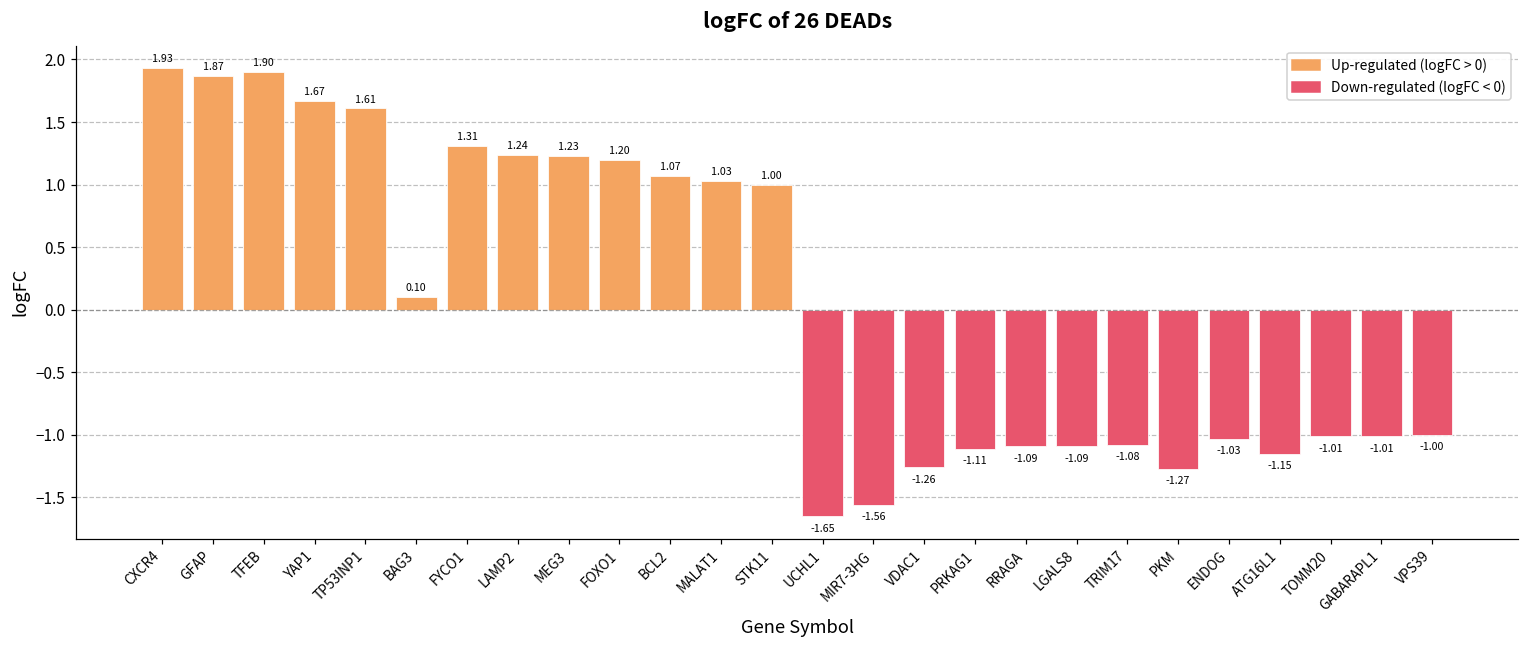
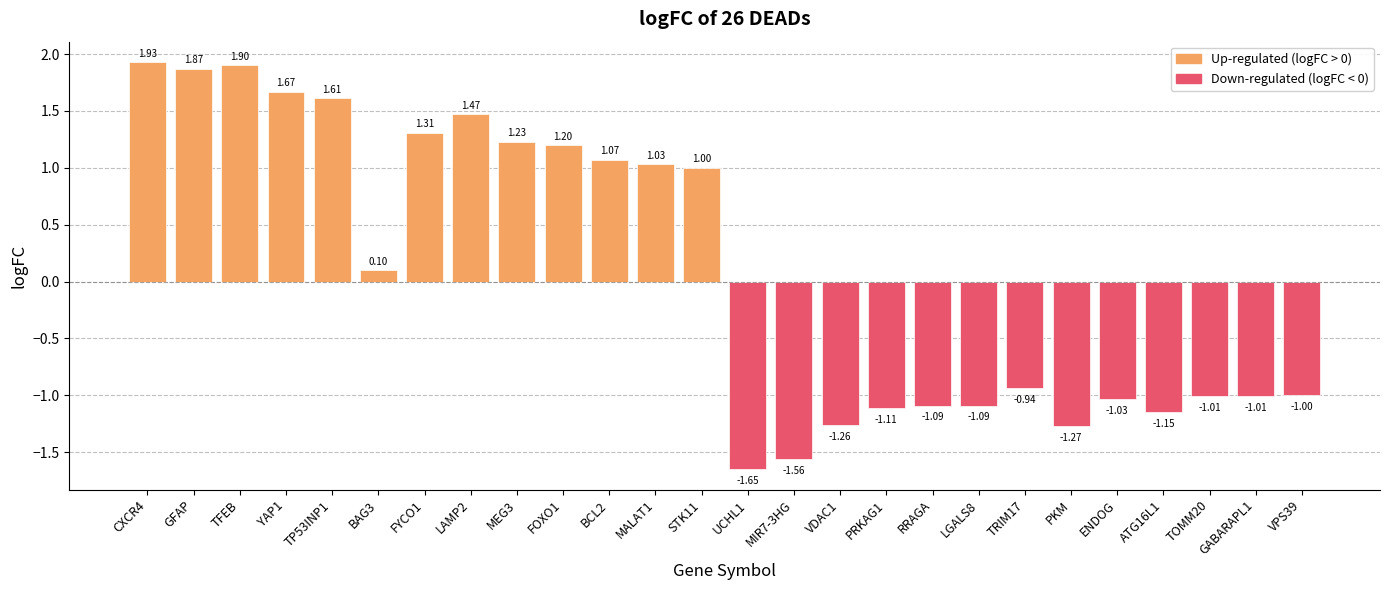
  {
    "CXCR4": 1.93,
    "GFAP": 1.87,
    "TFEB": 1.90,
    "YAP1": 1.67,
    "TP53INP1": 1.61,
    "BAG3": 0.10,
    "FYCO1": 1.31,
-   "LAMP2": 1.24,
+   "LAMP2": 1.47,
    "MEG3": 1.23,
    "FOXO1": 1.20,
    "BCL2": 1.07,
    "MALAT1": 1.03,
    "STK11": 1.00,
    "UCHL1": -1.65,
    "MIR7-3HG": -1.56,
    "VDAC1": -1.26,
    "PRKAG1": -1.11,
    "RRAGA": -1.09,
    "LGALS8": -1.09,
-   "TRIM17": -1.08,
+   "TRIM17": -0.94,
    "PKM": -1.27,
    "ENDOG": -1.03,
    "ATG16L1": -1.15,
    "TOMM20": -1.01,
    "GABARAPL1": -1.01,
    "VPS39": -1.00
  }
